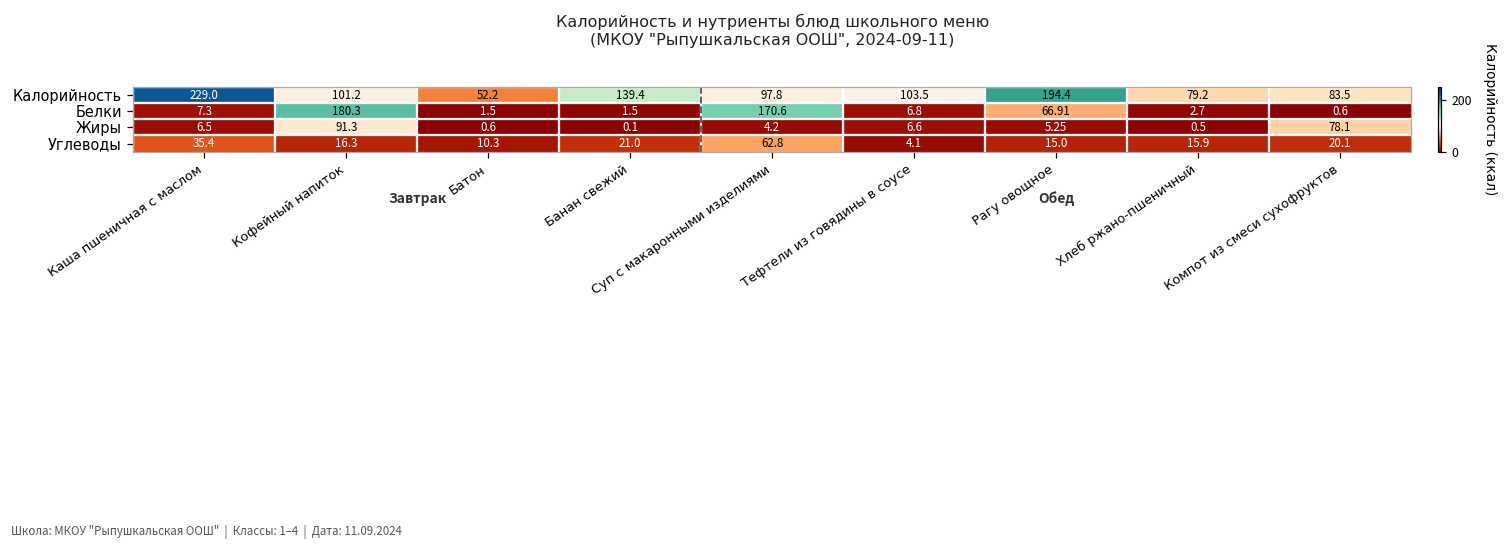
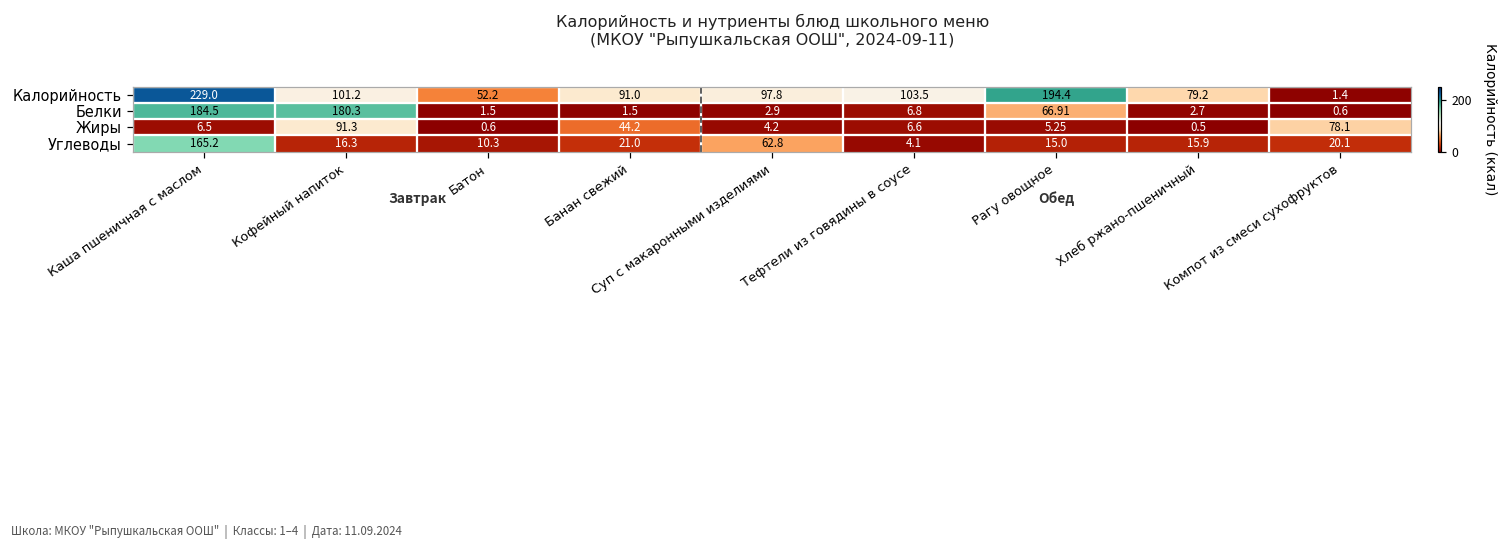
  {
    "Калорийность": {
      "Каша пшеничная с маслом": 229.0,
      "Кофейный напиток": 101.2,
      "Батон": 52.2,
-     "Банан свежий": 139.4,
+     "Банан свежий": 91.0,
      "Суп c макаронными изделиями": 97.8,
      "Тефтели из говядины в соусе": 103.5,
      "Рагу овощное": 194.4,
      "Хлеб ржано-пшеничный": 79.2,
-     "Компот из смеси сухофруктов": 83.5
+     "Компот из смеси сухофруктов": 1.4
    },
    "Белки": {
-     "Каша пшеничная с маслом": 7.3,
+     "Каша пшеничная с маслом": 184.5,
      "Кофейный напиток": 180.3,
      "Батон": 1.5,
      "Банан свежий": 1.5,
-     "Суп c макаронными изделиями": 170.6,
+     "Суп c макаронными изделиями": 2.9,
      "Тефтели из говядины в соусе": 6.8,
      "Рагу овощное": 66.91,
      "Хлеб ржано-пшеничный": 2.7,
      "Компот из смеси сухофруктов": 0.6
    },
    "Жиры": {
      "Каша пшеничная с маслом": 6.5,
      "Кофейный напиток": 91.3,
      "Батон": 0.6,
-     "Банан свежий": 0.1,
+     "Банан свежий": 44.2,
      "Суп c макаронными изделиями": 4.2,
      "Тефтели из говядины в соусе": 6.6,
      "Рагу овощное": 5.25,
      "Хлеб ржано-пшеничный": 0.5,
      "Компот из смеси сухофруктов": 78.1
    },
    "Углеводы": {
-     "Каша пшеничная с маслом": 35.4,
+     "Каша пшеничная с маслом": 165.2,
      "Кофейный напиток": 16.3,
      "Батон": 10.3,
      "Банан свежий": 21.0,
      "Суп c макаронными изделиями": 62.8,
      "Тефтели из говядины в соусе": 4.1,
      "Рагу овощное": 15.0,
      "Хлеб ржано-пшеничный": 15.9,
      "Компот из смеси сухофруктов": 20.1
    }
  }
